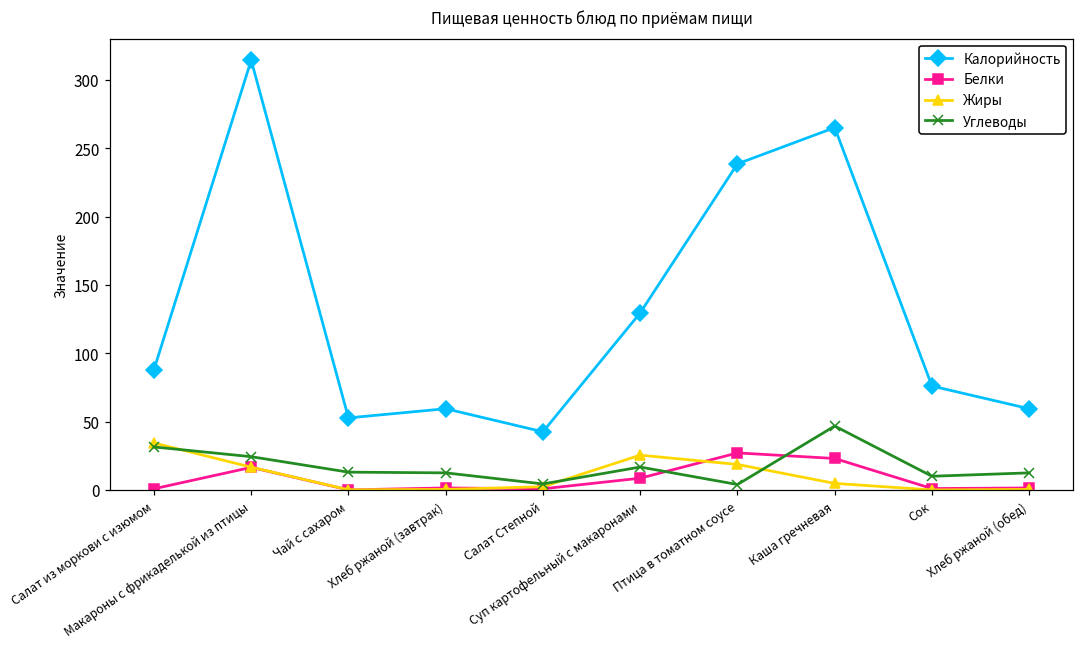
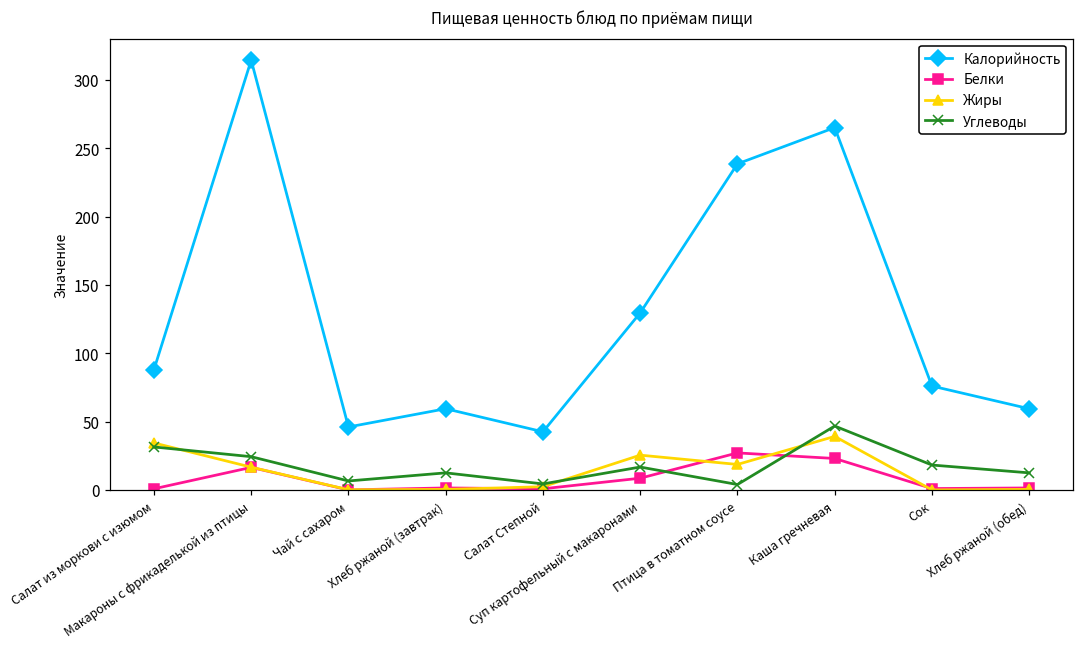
  {
    "Калорийность": {
      "Салат из моркови с изюмом": 88,
      "Макароны с фрикаделькой из птицы": 314,
-     "Чай с сахаром": 53,
+     "Чай с сахаром": 46,
      "Хлеб ржаной (завтрак)": 59,
      "Салат Степной": 43,
      "Суп картофельный с макаронами": 130,
      "Птица в томатном соусе": 239,
      "Каша гречневая": 265,
      "Сок": 76,
      "Хлеб ржаной (обед)": 59
    },
    "Белки": {
      "Салат из моркови с изюмом": 1,
      "Суп картофельный с макаронами": 9,
      "Птица в томатном соусе": 27,
      "Каша гречневая": 23
    },
    "Жиры": {
      "Салат из моркови с изюмом": 34,
      "Суп картофельный с макаронами": 25,
      "Птица в томатном соусе": 19,
-     "Каша гречневая": 5
+     "Каша гречневая": 39
    },
    "Углеводы": {
      "Салат из моркови с изюмом": 31,
      "Макароны с фрикаделькой из птицы": 24,
-     "Чай с сахаром": 13,
+     "Чай с сахаром": 7,
      "Хлеб ржаной (завтрак)": 12,
      "Салат Степной": 4,
      "Суп картофельный с макаронами": 17,
      "Птица в томатном соусе": 4,
      "Каша гречневая": 47,
-     "Сок": 10,
+     "Сок": 18,
      "Хлеб ржаной (обед)": 12
    }
  }
